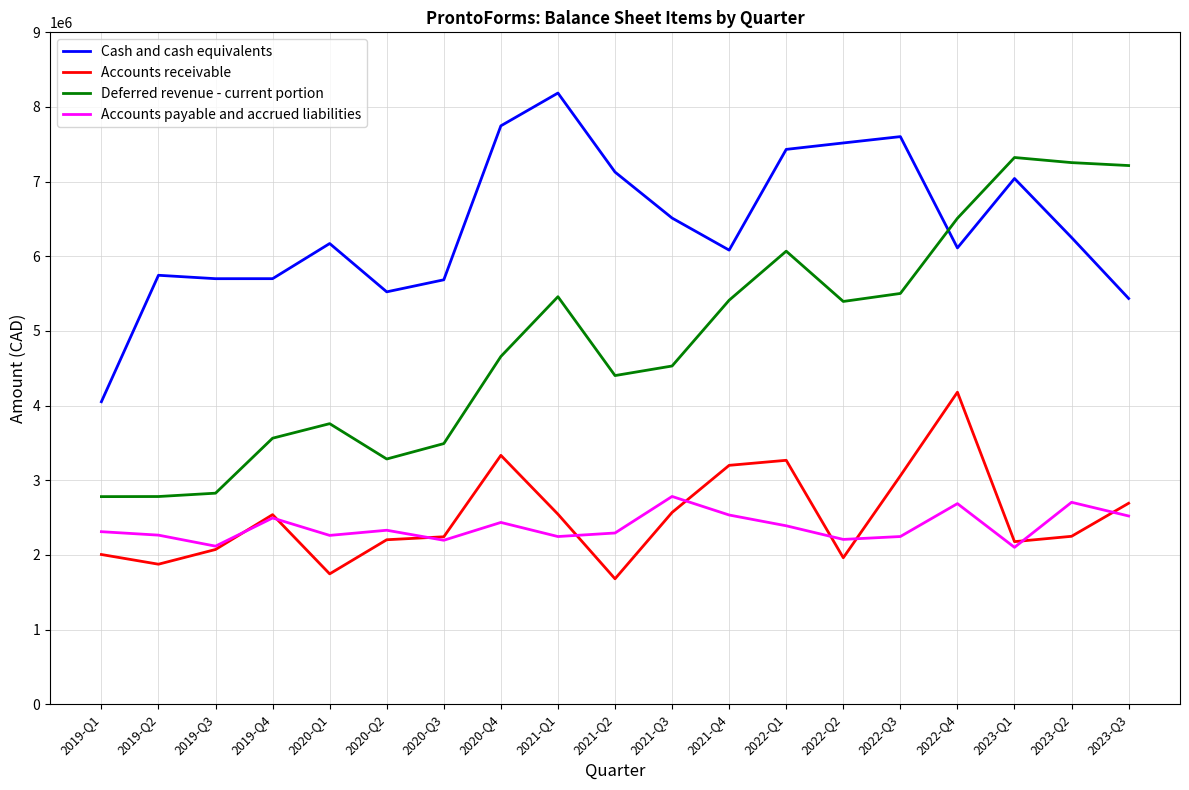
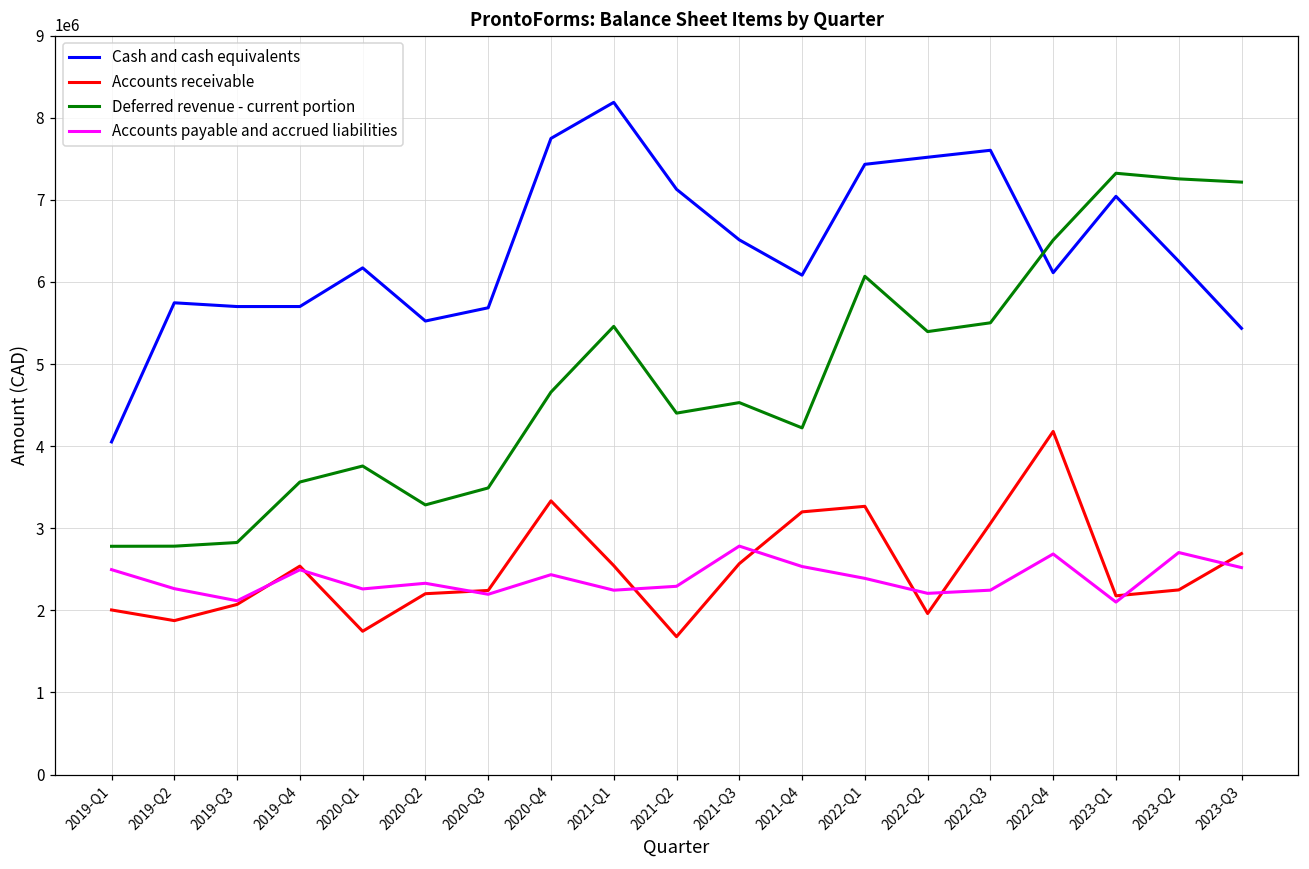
  {
    "Cash and cash equivalents": {
      "2019-Q1": 4100000,
      "2019-Q2": 5700000,
      "2019-Q3": 5700000,
      "2019-Q4": 5700000,
      "2020-Q1": 6200000,
      "2020-Q2": 5500000,
      "2020-Q3": 5700000,
      "2020-Q4": 7700000,
      "2021-Q1": 8200000,
      "2021-Q2": 7100000,
      "2021-Q3": 6500000,
      "2021-Q4": 6100000,
      "2022-Q1": 7400000,
      "2022-Q2": 7500000,
      "2022-Q3": 7600000,
      "2022-Q4": 6100000,
      "2023-Q1": 7000000,
      "2023-Q2": 6300000,
      "2023-Q3": 5400000
    },
    "Accounts receivable": {
      "2019-Q1": 2000000,
      "2019-Q2": 1900000,
      "2019-Q3": 2100000,
      "2019-Q4": 2500000,
      "2020-Q1": 1700000,
      "2020-Q2": 2200000,
      "2020-Q3": 2200000,
      "2020-Q4": 3300000,
      "2021-Q1": 2500000,
      "2021-Q2": 1700000,
      "2021-Q3": 2600000,
      "2021-Q4": 3200000,
      "2022-Q1": 3300000,
      "2022-Q2": 2000000,
      "2022-Q3": 3100000,
      "2022-Q4": 4200000,
      "2023-Q1": 2200000,
      "2023-Q2": 2200000,
      "2023-Q3": 2700000
    },
    "Deferred revenue - current portion": {
      "2019-Q1": 2800000,
      "2019-Q2": 2800000,
      "2019-Q3": 2800000,
      "2019-Q4": 3600000,
      "2020-Q1": 3800000,
      "2020-Q2": 3300000,
      "2020-Q3": 3500000,
      "2020-Q4": 4700000,
      "2021-Q1": 5500000,
      "2021-Q2": 4400000,
      "2021-Q3": 4500000,
-     "2021-Q4": 5400000,
+     "2021-Q4": 4200000,
      "2022-Q1": 6100000,
      "2022-Q2": 5400000,
      "2022-Q3": 5500000,
      "2022-Q4": 6500000,
      "2023-Q1": 7300000,
      "2023-Q2": 7300000,
      "2023-Q3": 7200000
    },
    "Accounts payable and accrued liabilities": {
-     "2019-Q1": 2300000,
+     "2019-Q1": 2500000,
      "2019-Q2": 2300000,
      "2019-Q3": 2100000,
      "2019-Q4": 2500000,
      "2020-Q1": 2300000,
      "2020-Q2": 2300000,
      "2020-Q3": 2200000,
      "2020-Q4": 2400000,
      "2021-Q1": 2200000,
      "2021-Q2": 2300000,
      "2021-Q3": 2800000,
      "2021-Q4": 2500000,
      "2022-Q1": 2400000,
      "2022-Q2": 2200000,
      "2022-Q3": 2200000,
      "2022-Q4": 2700000,
      "2023-Q1": 2100000,
      "2023-Q2": 2700000,
      "2023-Q3": 2500000
    }
  }
